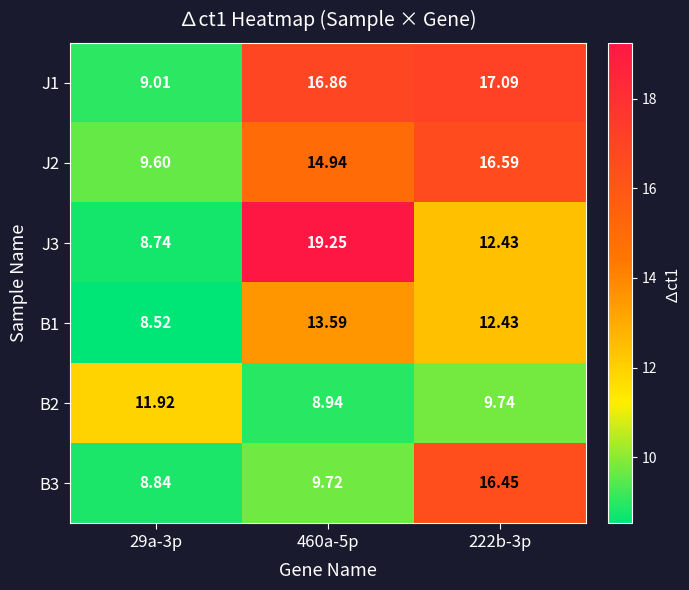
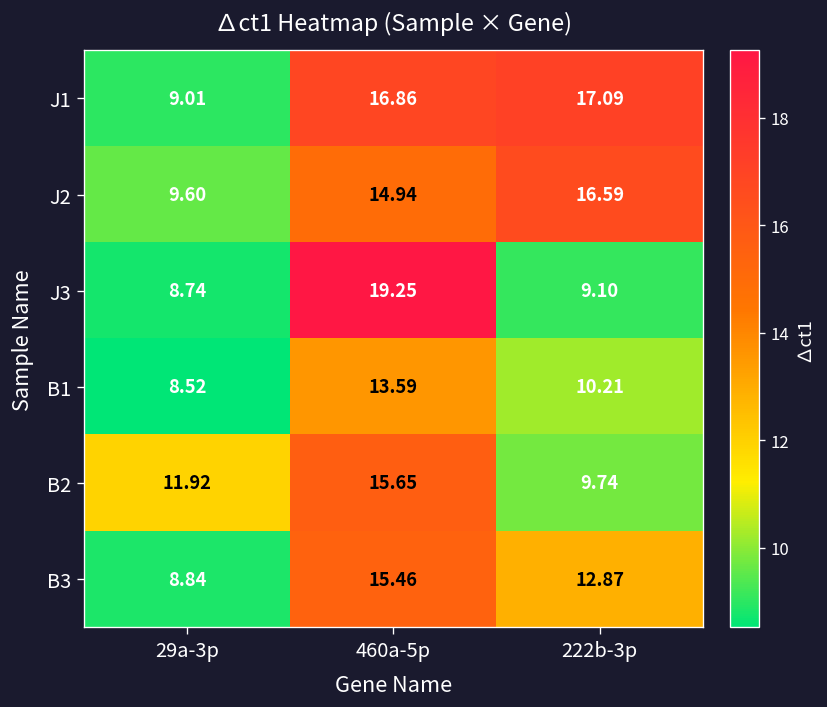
  {
    "J1": {
      "29a-3p": 9.01,
      "460a-5p": 16.86,
      "222b-3p": 17.09
    },
    "J2": {
      "29a-3p": 9.60,
      "460a-5p": 14.94,
      "222b-3p": 16.59
    },
    "J3": {
      "29a-3p": 8.74,
      "460a-5p": 19.25,
-     "222b-3p": 12.43
+     "222b-3p": 9.10
    },
    "B1": {
      "29a-3p": 8.52,
      "460a-5p": 13.59,
-     "222b-3p": 12.43
+     "222b-3p": 10.21
    },
    "B2": {
      "29a-3p": 11.92,
-     "460a-5p": 8.94,
+     "460a-5p": 15.65,
      "222b-3p": 9.74
    },
    "B3": {
      "29a-3p": 8.84,
-     "460a-5p": 9.72,
-     "222b-3p": 16.45
+     "460a-5p": 15.46,
+     "222b-3p": 12.87
    }
  }
